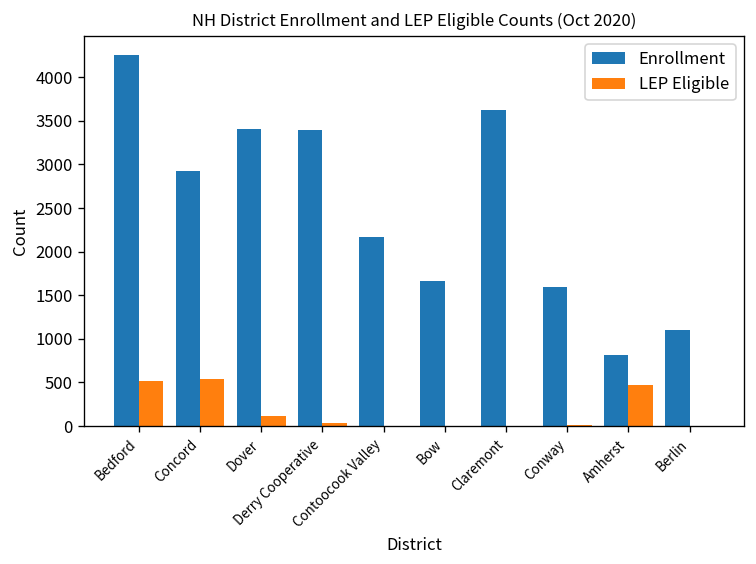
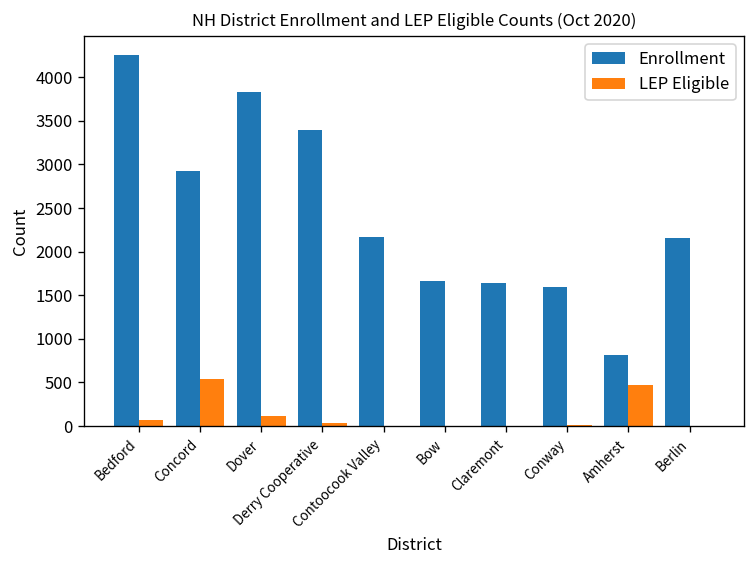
  {
    "Enrollment": {
      "Bedford": 4300,
      "Concord": 2900,
-     "Dover": 3400,
+     "Dover": 3800,
      "Derry Cooperative": 3400,
      "Contoocook Valley": 2200,
      "Bow": 1700,
-     "Claremont": 3600,
+     "Claremont": 1600,
      "Conway": 1600,
      "Amherst": 800,
-     "Berlin": 1100
+     "Berlin": 2200
    },
    "LEP Eligible": {
-     "Bedford": 500,
+     "Bedford": 100,
      "Concord": 500,
      "Dover": 100,
      "Contoocook Valley": 0,
      "Bow": 0,
      "Claremont": 0,
      "Amherst": 500,
      "Berlin": 0
    }
  }
